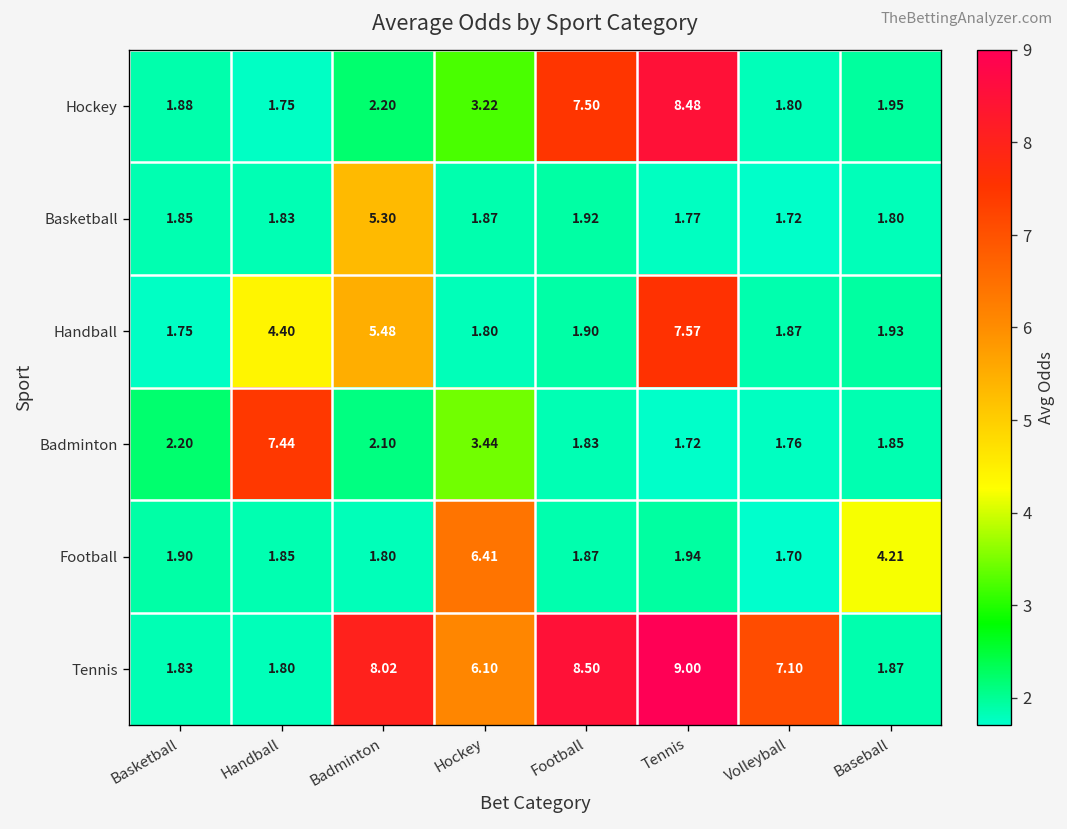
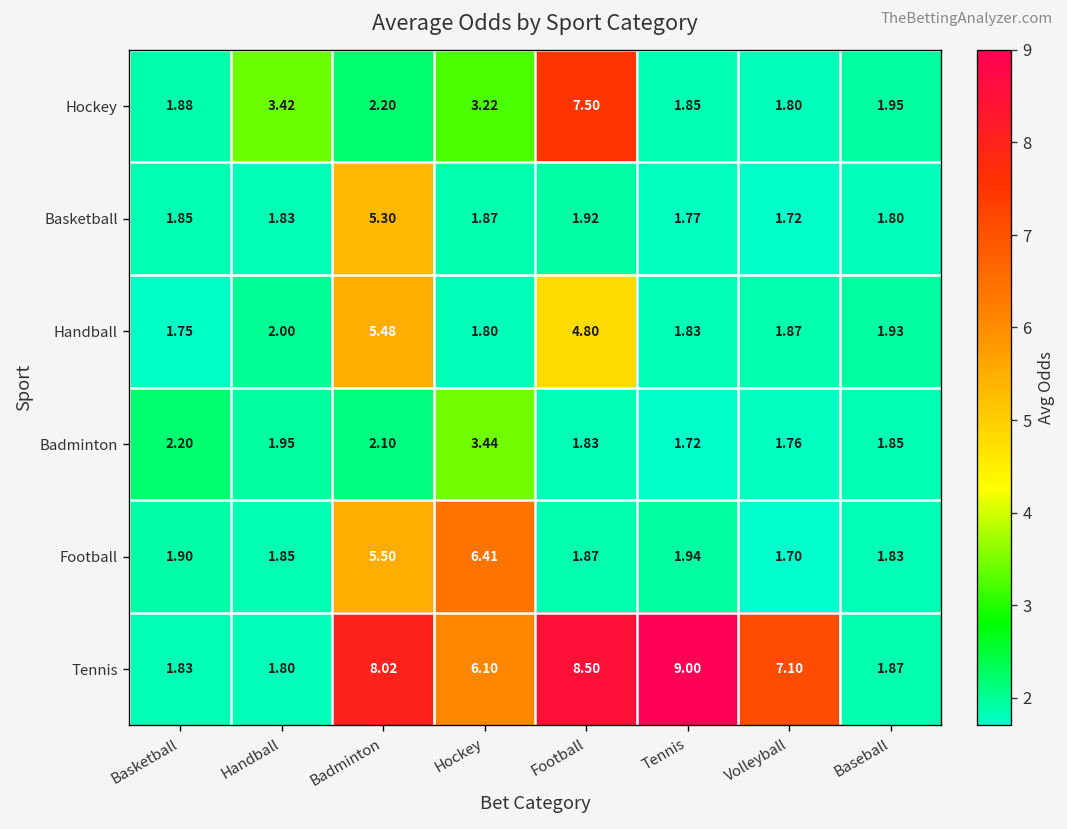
  {
    "Hockey": {
      "Basketball": 1.88,
-     "Handball": 1.75,
+     "Handball": 3.42,
      "Badminton": 2.20,
      "Hockey": 3.22,
      "Football": 7.50,
-     "Tennis": 8.48,
+     "Tennis": 1.85,
      "Volleyball": 1.80,
      "Baseball": 1.95
    },
    "Basketball": {
      "Basketball": 1.85,
      "Handball": 1.83,
      "Badminton": 5.30,
      "Hockey": 1.87,
      "Football": 1.92,
      "Tennis": 1.77,
      "Volleyball": 1.72,
      "Baseball": 1.80
    },
    "Handball": {
      "Basketball": 1.75,
-     "Handball": 4.40,
+     "Handball": 2.00,
      "Badminton": 5.48,
      "Hockey": 1.80,
-     "Football": 1.90,
-     "Tennis": 7.57,
+     "Football": 4.80,
+     "Tennis": 1.83,
      "Volleyball": 1.87,
      "Baseball": 1.93
    },
    "Badminton": {
      "Basketball": 2.20,
-     "Handball": 7.44,
+     "Handball": 1.95,
      "Badminton": 2.10,
      "Hockey": 3.44,
      "Football": 1.83,
      "Tennis": 1.72,
      "Volleyball": 1.76,
      "Baseball": 1.85
    },
    "Football": {
      "Basketball": 1.90,
      "Handball": 1.85,
-     "Badminton": 1.80,
+     "Badminton": 5.50,
      "Hockey": 6.41,
      "Football": 1.87,
      "Tennis": 1.94,
      "Volleyball": 1.70,
-     "Baseball": 4.21
+     "Baseball": 1.83
    },
    "Tennis": {
      "Basketball": 1.83,
      "Handball": 1.80,
      "Badminton": 8.02,
      "Hockey": 6.10,
      "Football": 8.50,
      "Tennis": 9.00,
      "Volleyball": 7.10,
      "Baseball": 1.87
    }
  }
